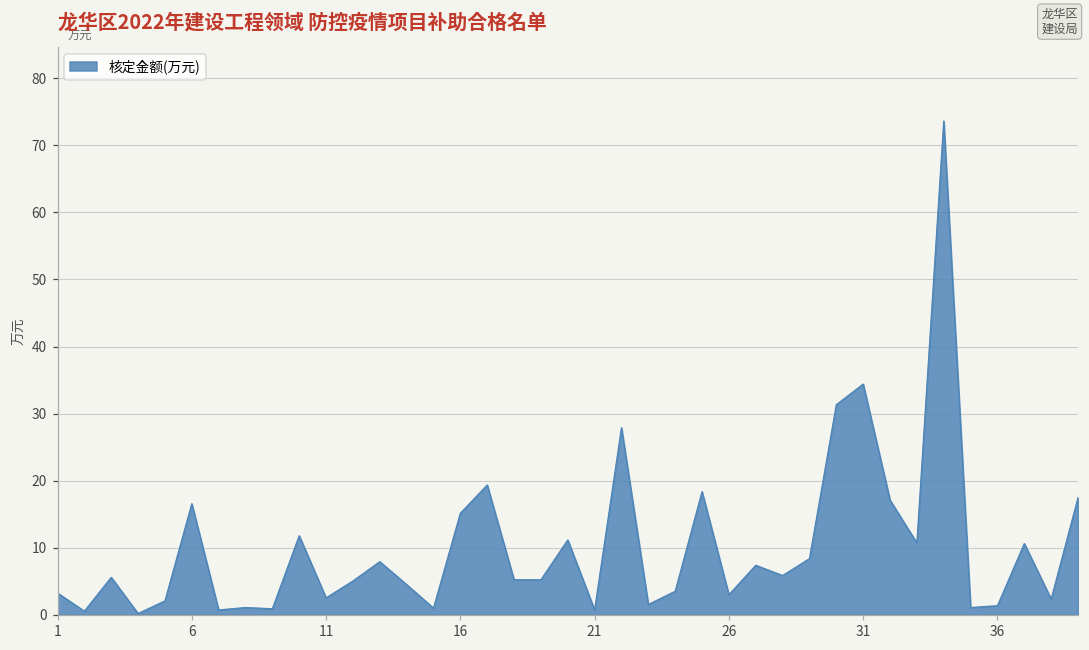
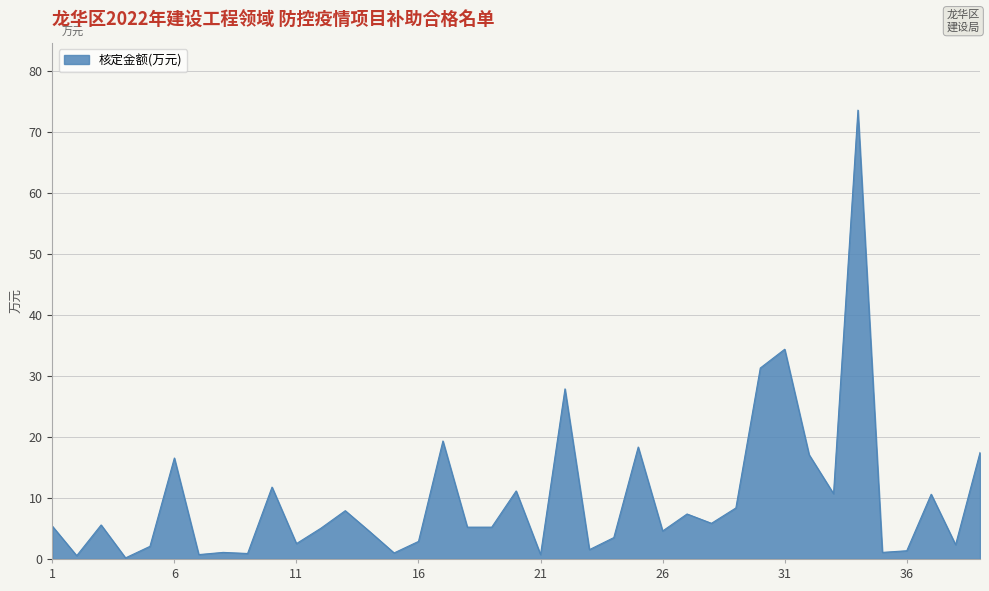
  {
-   "1": 3,
+   "1": 5,
    "6": 17,
    "11": 3,
-   "16": 15,
+   "16": 3,
    "21": 1,
-   "26": 3,
+   "26": 5,
    "31": 34,
    "36": 1
  }
